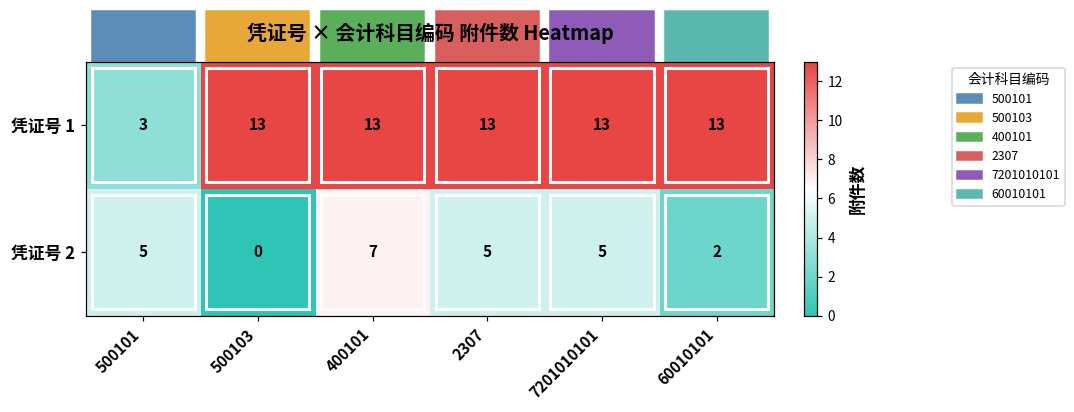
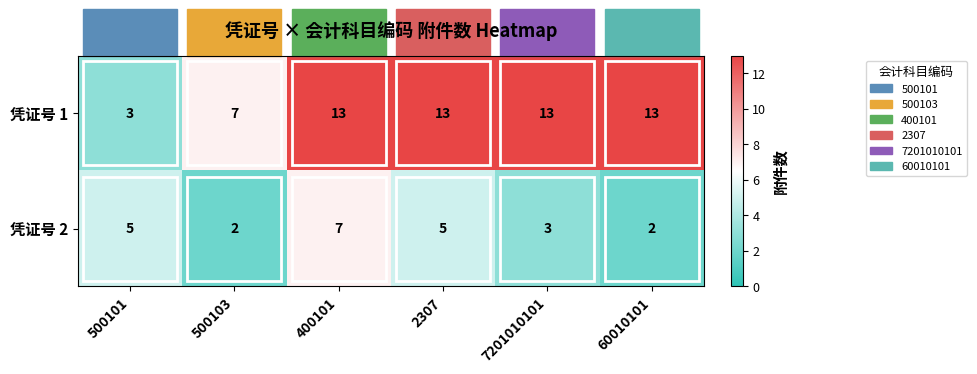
  {
    "凭证号 1": {
      "500101": 3,
-     "500103": 13,
+     "500103": 7,
      "400101": 13,
      "2307": 13,
      "7201010101": 13,
      "60010101": 13
    },
    "凭证号 2": {
      "500101": 5,
-     "500103": 0,
+     "500103": 2,
      "400101": 7,
      "2307": 5,
-     "7201010101": 5,
+     "7201010101": 3,
      "60010101": 2
    }
  }
